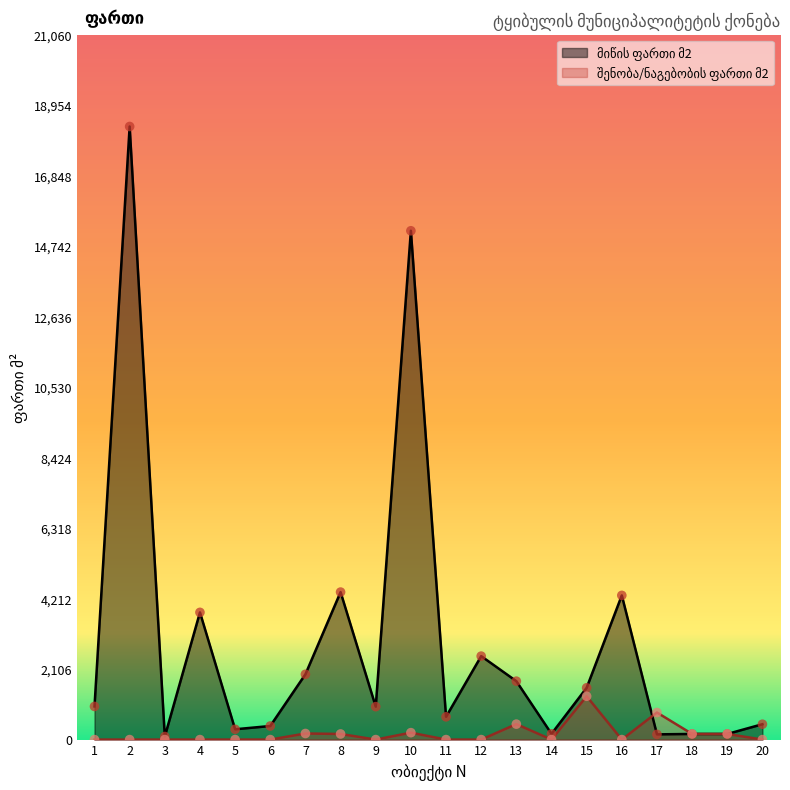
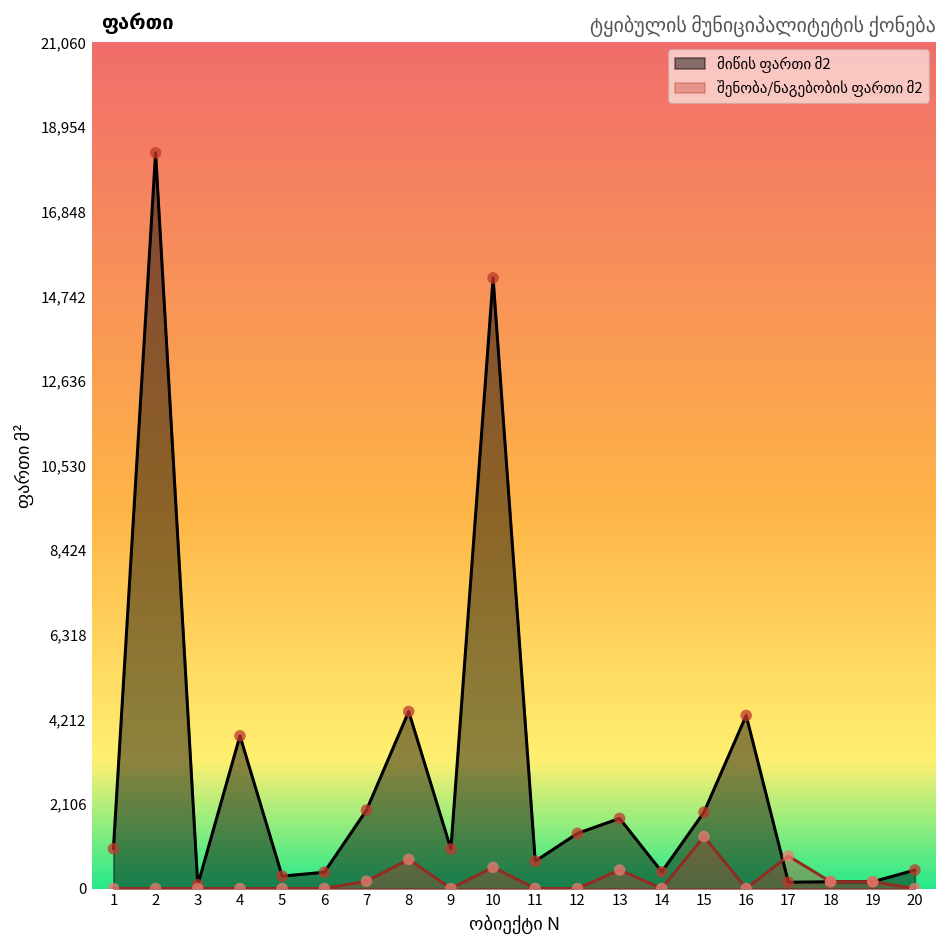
  {
    "მიწის ფართი მ2": {
      "1": "1,000",
      "2": "18,300",
      "3": "100",
      "4": "3,800",
      "5": "300",
      "6": "400",
      "7": "2,000",
      "8": "4,400",
      "9": "1,000",
      "10": "15,200",
      "11": "700",
-     "12": "2,500",
+     "12": "1,400",
      "13": "1,700",
-     "14": "200",
-     "15": "1,500",
+     "14": "400",
+     "15": "1,900",
      "16": "4,300",
      "17": "200",
      "20": "500"
    },
    "შენობა/ნაგებობის ფართი მ2": {
      "1": "0",
      "2": "0",
      "3": "0",
      "4": "0",
      "5": "0",
      "6": "0",
      "7": "200",
-     "8": "200",
+     "8": "700",
      "9": "0",
-     "10": "200",
+     "10": "500",
      "11": "0",
      "12": "0",
      "13": "500",
      "14": "0",
      "15": "1,300",
      "16": "0",
      "17": "800",
      "20": "0"
    }
  }
